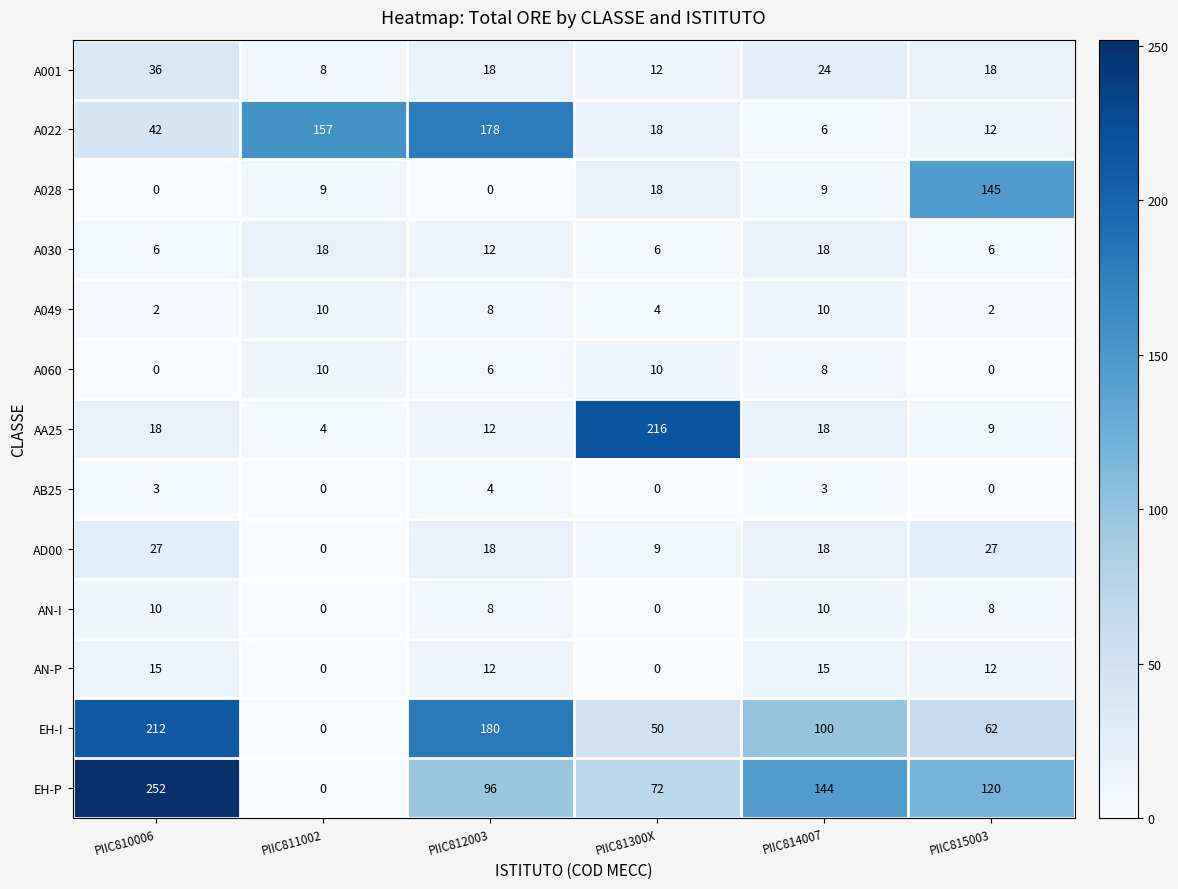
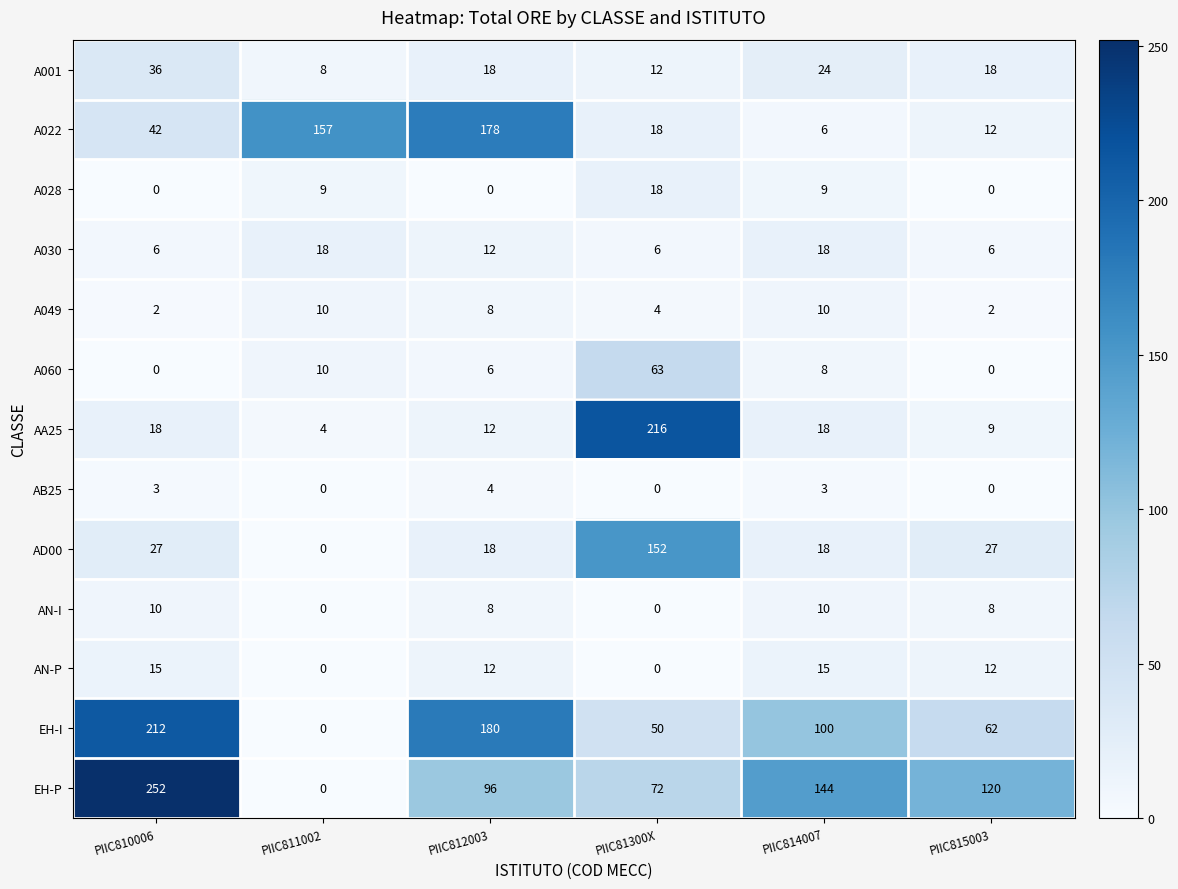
  {
    "A001": {
      "PIIC810006": 36,
      "PIIC811002": 8,
      "PIIC812003": 18,
      "PIIC81300X": 12,
      "PIIC814007": 24,
      "PIIC815003": 18
    },
    "A022": {
      "PIIC810006": 42,
      "PIIC811002": 157,
      "PIIC812003": 178,
      "PIIC81300X": 18,
      "PIIC814007": 6,
      "PIIC815003": 12
    },
    "A028": {
      "PIIC810006": 0,
      "PIIC811002": 9,
      "PIIC812003": 0,
      "PIIC81300X": 18,
      "PIIC814007": 9,
-     "PIIC815003": 145
+     "PIIC815003": 0
    },
    "A030": {
      "PIIC810006": 6,
      "PIIC811002": 18,
      "PIIC812003": 12,
      "PIIC81300X": 6,
      "PIIC814007": 18,
      "PIIC815003": 6
    },
    "A049": {
      "PIIC810006": 2,
      "PIIC811002": 10,
      "PIIC812003": 8,
      "PIIC81300X": 4,
      "PIIC814007": 10,
      "PIIC815003": 2
    },
    "A060": {
      "PIIC810006": 0,
      "PIIC811002": 10,
      "PIIC812003": 6,
-     "PIIC81300X": 10,
+     "PIIC81300X": 63,
      "PIIC814007": 8,
      "PIIC815003": 0
    },
    "AA25": {
      "PIIC810006": 18,
      "PIIC811002": 4,
      "PIIC812003": 12,
      "PIIC81300X": 216,
      "PIIC814007": 18,
      "PIIC815003": 9
    },
    "AB25": {
      "PIIC810006": 3,
      "PIIC811002": 0,
      "PIIC812003": 4,
      "PIIC81300X": 0,
      "PIIC814007": 3,
      "PIIC815003": 0
    },
    "AD00": {
      "PIIC810006": 27,
      "PIIC811002": 0,
      "PIIC812003": 18,
-     "PIIC81300X": 9,
+     "PIIC81300X": 152,
      "PIIC814007": 18,
      "PIIC815003": 27
    },
    "AN-I": {
      "PIIC810006": 10,
      "PIIC811002": 0,
      "PIIC812003": 8,
      "PIIC81300X": 0,
      "PIIC814007": 10,
      "PIIC815003": 8
    },
    "AN-P": {
      "PIIC810006": 15,
      "PIIC811002": 0,
      "PIIC812003": 12,
      "PIIC81300X": 0,
      "PIIC814007": 15,
      "PIIC815003": 12
    },
    "EH-I": {
      "PIIC810006": 212,
      "PIIC811002": 0,
      "PIIC812003": 180,
      "PIIC81300X": 50,
      "PIIC814007": 100,
      "PIIC815003": 62
    },
    "EH-P": {
      "PIIC810006": 252,
      "PIIC811002": 0,
      "PIIC812003": 96,
      "PIIC81300X": 72,
      "PIIC814007": 144,
      "PIIC815003": 120
    }
  }
